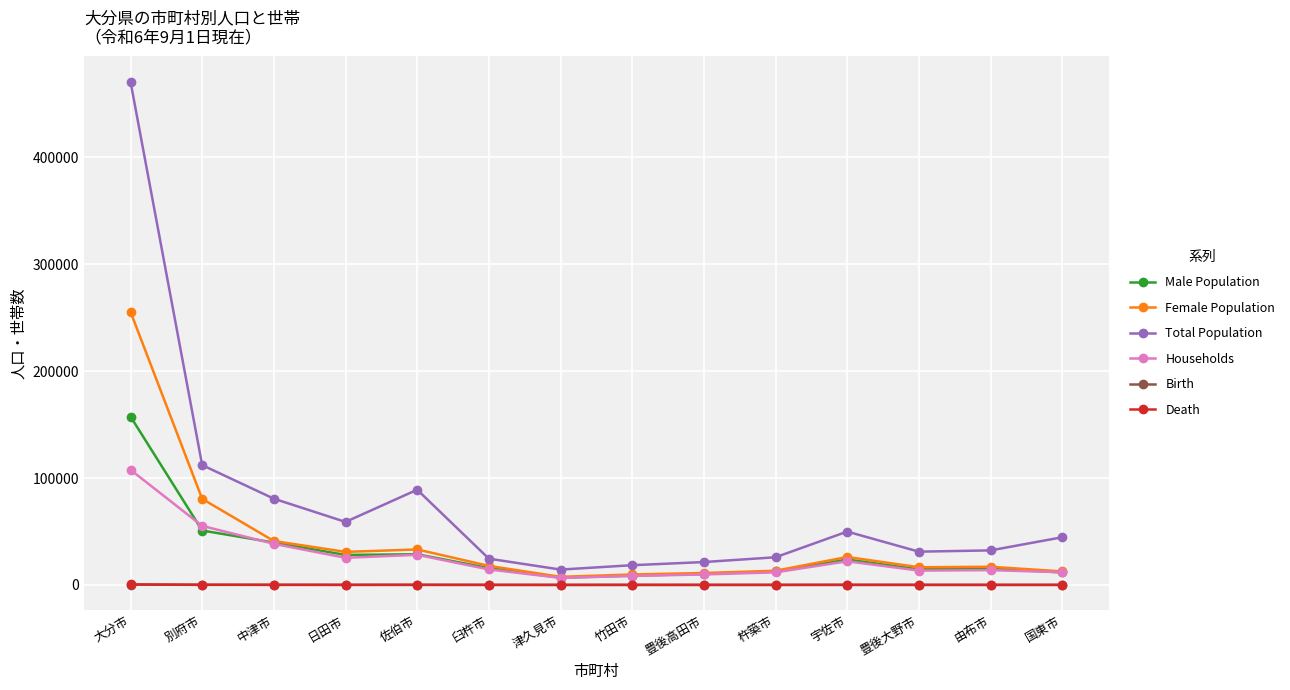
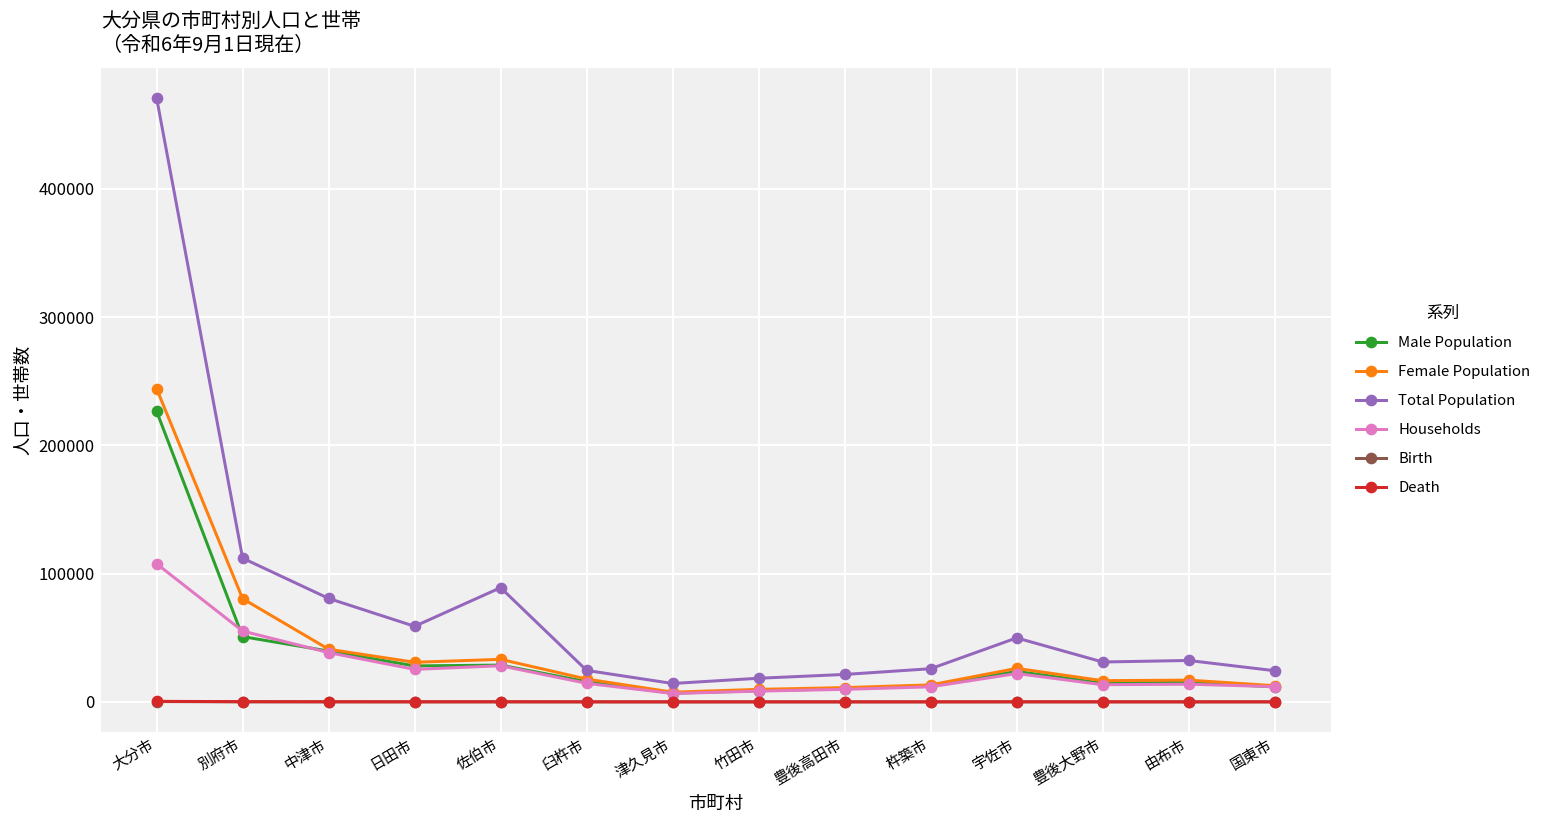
  {
    "Male Population": {
-     "大分市": 158000,
+     "大分市": 227000,
      "別府市": 51000,
      "日田市": 28000
    },
    "Female Population": {
-     "大分市": 256000,
+     "大分市": 244000,
      "別府市": 80000,
      "日田市": 31000,
      "佐伯市": 33000
    },
    "Total Population": {
      "大分市": 471000,
      "別府市": 112000,
      "中津市": 81000,
      "日田市": 59000,
      "佐伯市": 89000,
      "臼杵市": 25000,
      "津久見市": 14000,
      "竹田市": 18000,
      "豊後高田市": 21000,
      "杵築市": 26000,
      "宇佐市": 50000,
      "豊後大野市": 31000,
      "由布市": 32000,
-     "国東市": 45000
+     "国東市": 24000
    },
    "Households": {
      "大分市": 108000,
      "別府市": 55000,
      "日田市": 25000
    }
  }
